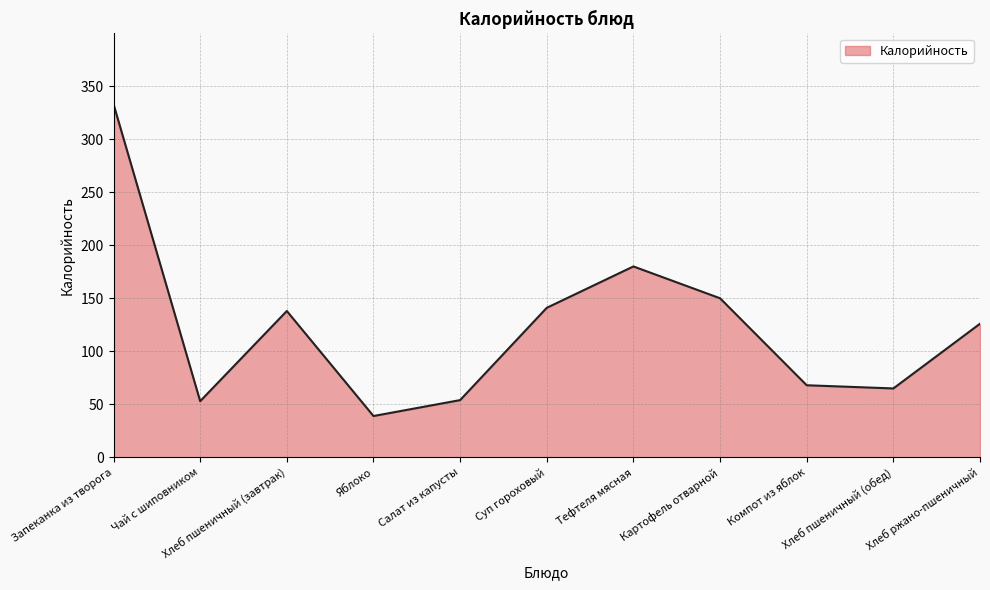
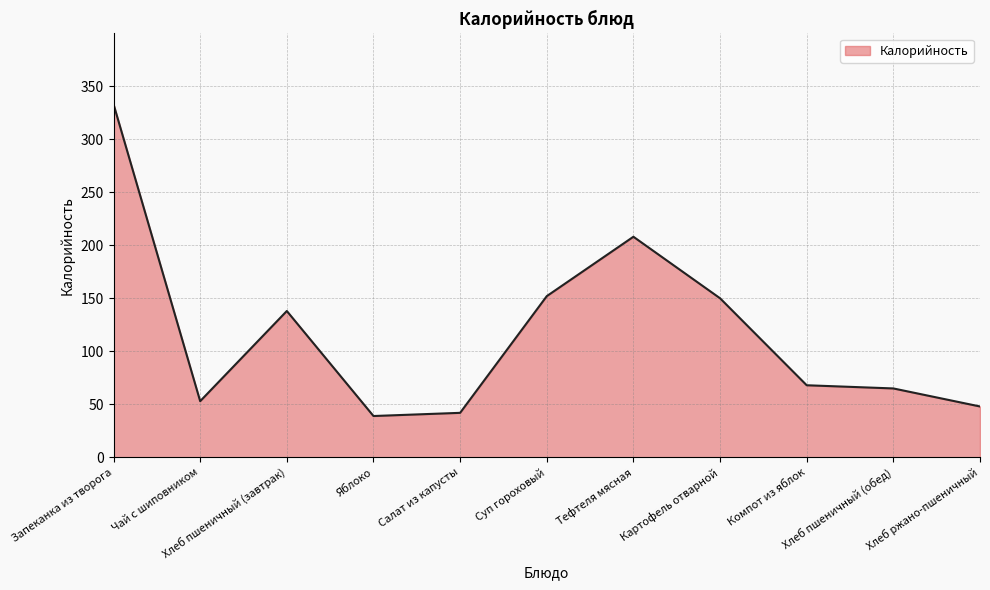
  {
    "Запеканка из творога": 333,
    "Чай с шиповником": 53,
    "Хлеб пшеничный (завтрак)": 138,
    "Яблоко": 39,
-   "Салат из капусты": 54,
-   "Суп гороховый": 141,
-   "Тефтеля мясная": 180,
+   "Салат из капусты": 42,
+   "Суп гороховый": 152,
+   "Тефтеля мясная": 208,
    "Картофель отварной": 150,
    "Компот из яблок": 68,
    "Хлеб пшеничный (обед)": 65,
-   "Хлеб ржано-пшеничный": 126
+   "Хлеб ржано-пшеничный": 48
  }
